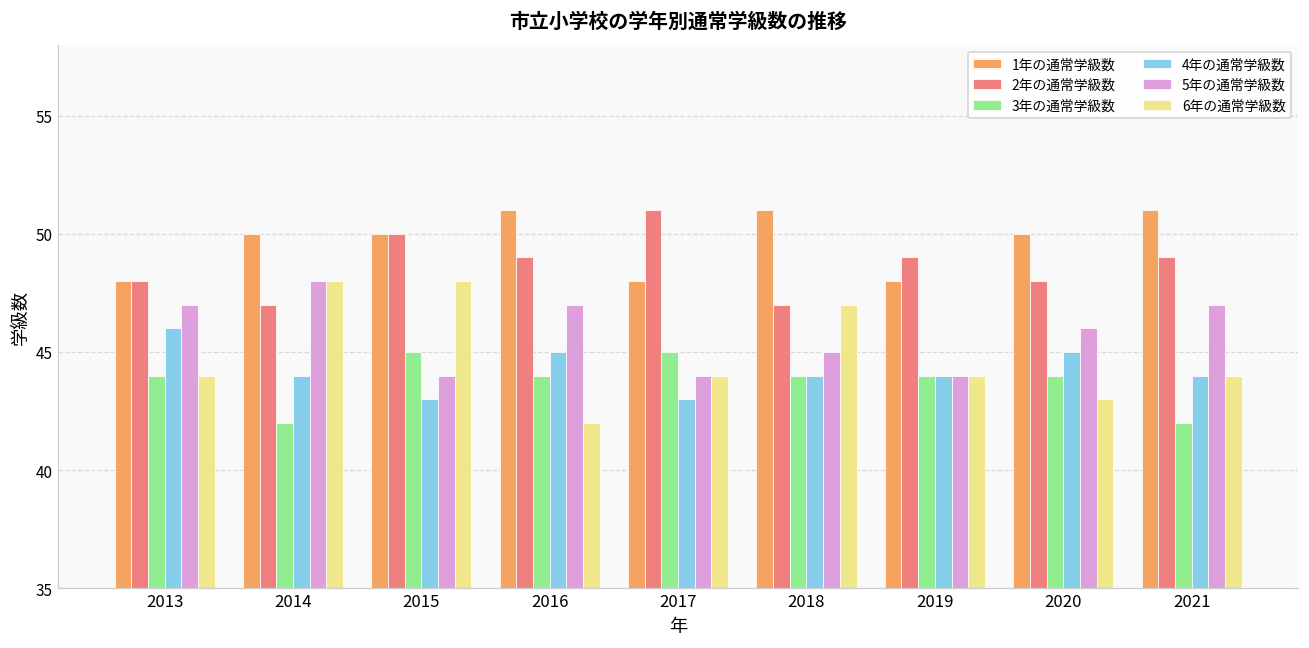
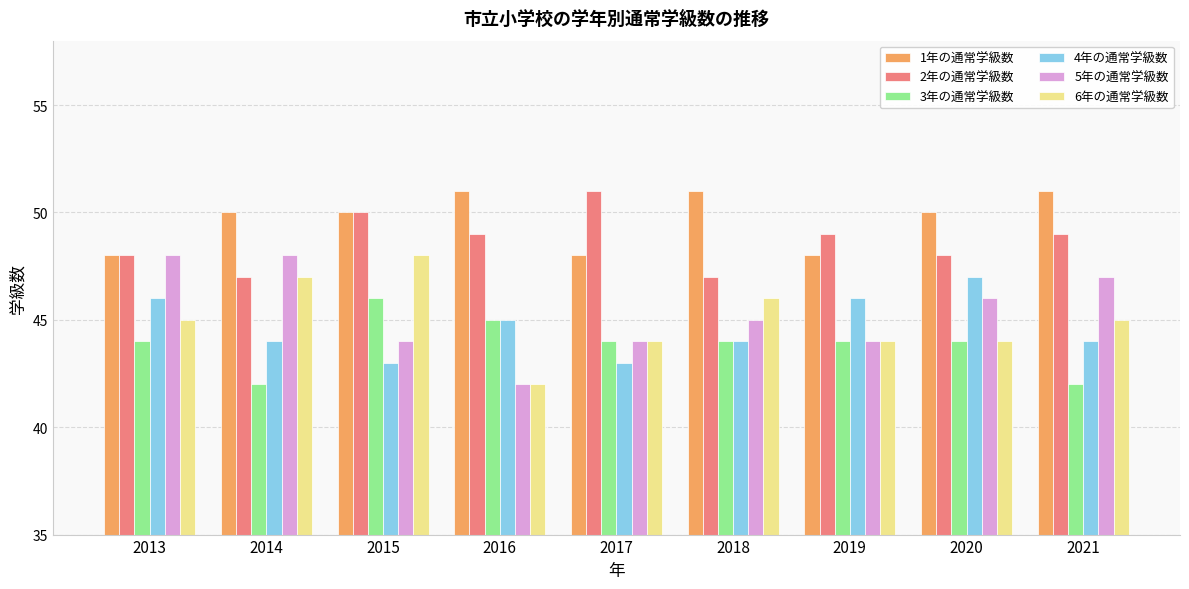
  {
    "3年の通常学級数": {
      "2013": 44,
      "2014": 42,
-     "2015": 45,
-     "2016": 44,
-     "2017": 45,
+     "2015": 46,
+     "2016": 45,
+     "2017": 44,
      "2018": 44,
      "2019": 44,
      "2020": 44,
      "2021": 42
    },
    "4年の通常学級数": {
      "2013": 46,
      "2014": 44,
      "2015": 43,
      "2016": 45,
      "2017": 43,
      "2018": 44,
-     "2019": 44,
-     "2020": 45,
+     "2019": 46,
+     "2020": 47,
      "2021": 44
    },
    "5年の通常学級数": {
-     "2013": 47,
+     "2013": 48,
      "2014": 48,
      "2015": 44,
-     "2016": 47,
+     "2016": 42,
      "2017": 44,
      "2018": 45,
      "2019": 44,
      "2020": 46,
      "2021": 47
    },
    "6年の通常学級数": {
-     "2013": 44,
-     "2014": 48,
+     "2013": 45,
+     "2014": 47,
      "2015": 48,
      "2016": 42,
      "2017": 44,
-     "2018": 47,
+     "2018": 46,
      "2019": 44,
-     "2020": 43,
-     "2021": 44
+     "2020": 44,
+     "2021": 45
    }
  }
